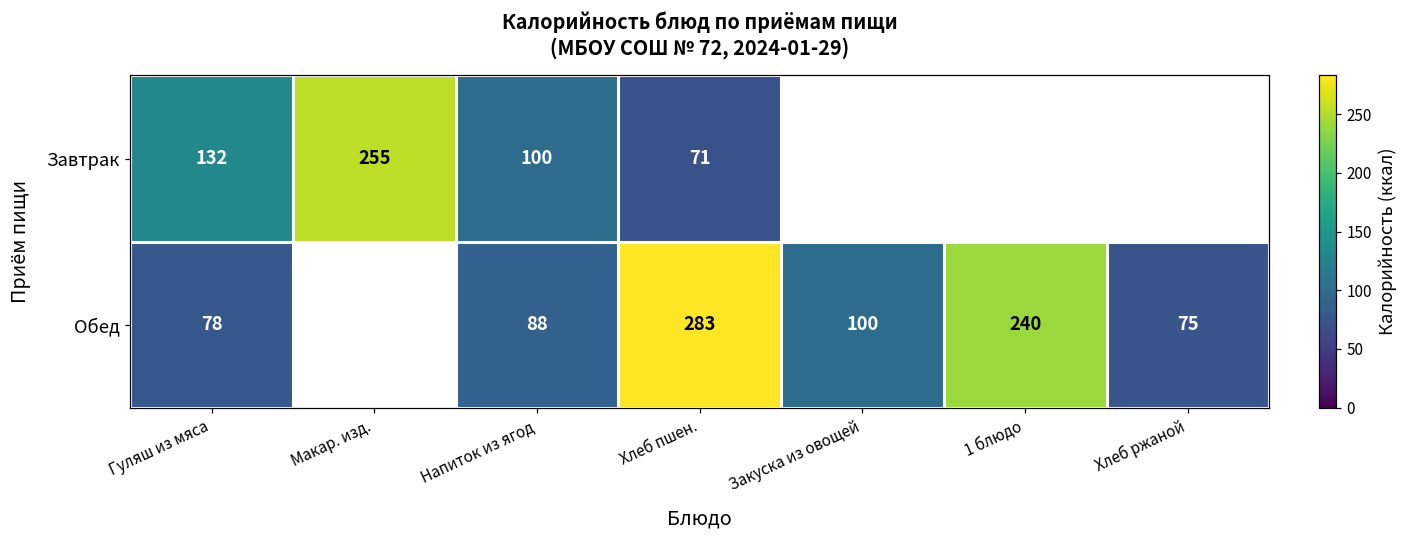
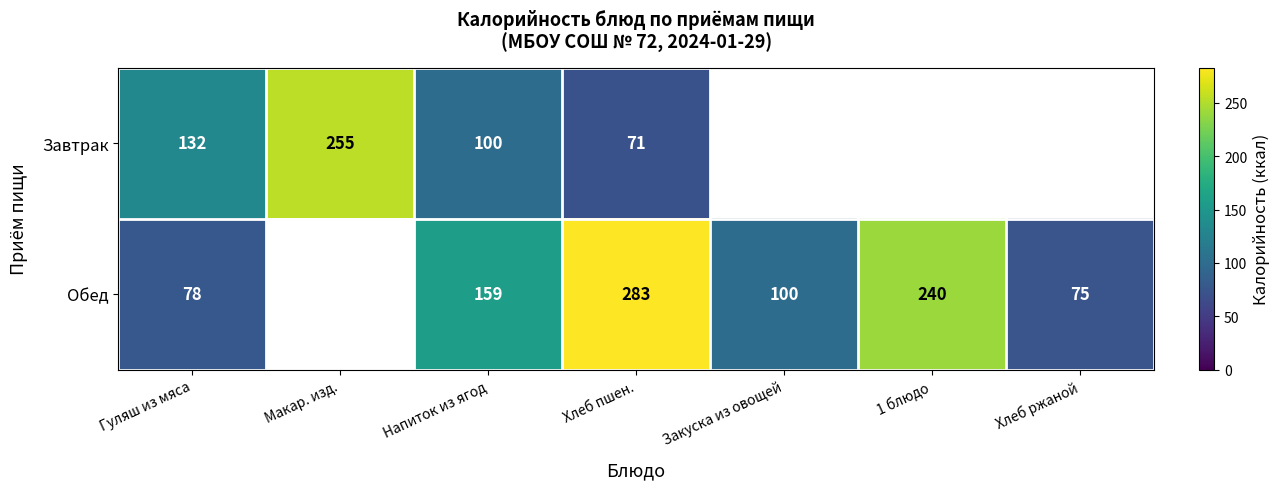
  {
    "Завтрак": {
      "Гуляш из мяса": 132,
      "Макар. изд.": 255,
      "Напиток из ягод": 100,
      "Хлеб пшен.": 71
    },
    "Обед": {
      "Гуляш из мяса": 78,
-     "Напиток из ягод": 88,
+     "Напиток из ягод": 159,
      "Хлеб пшен.": 283,
      "Закуска из овощей": 100,
      "1 блюдо": 240,
      "Хлеб ржаной": 75
    }
  }
